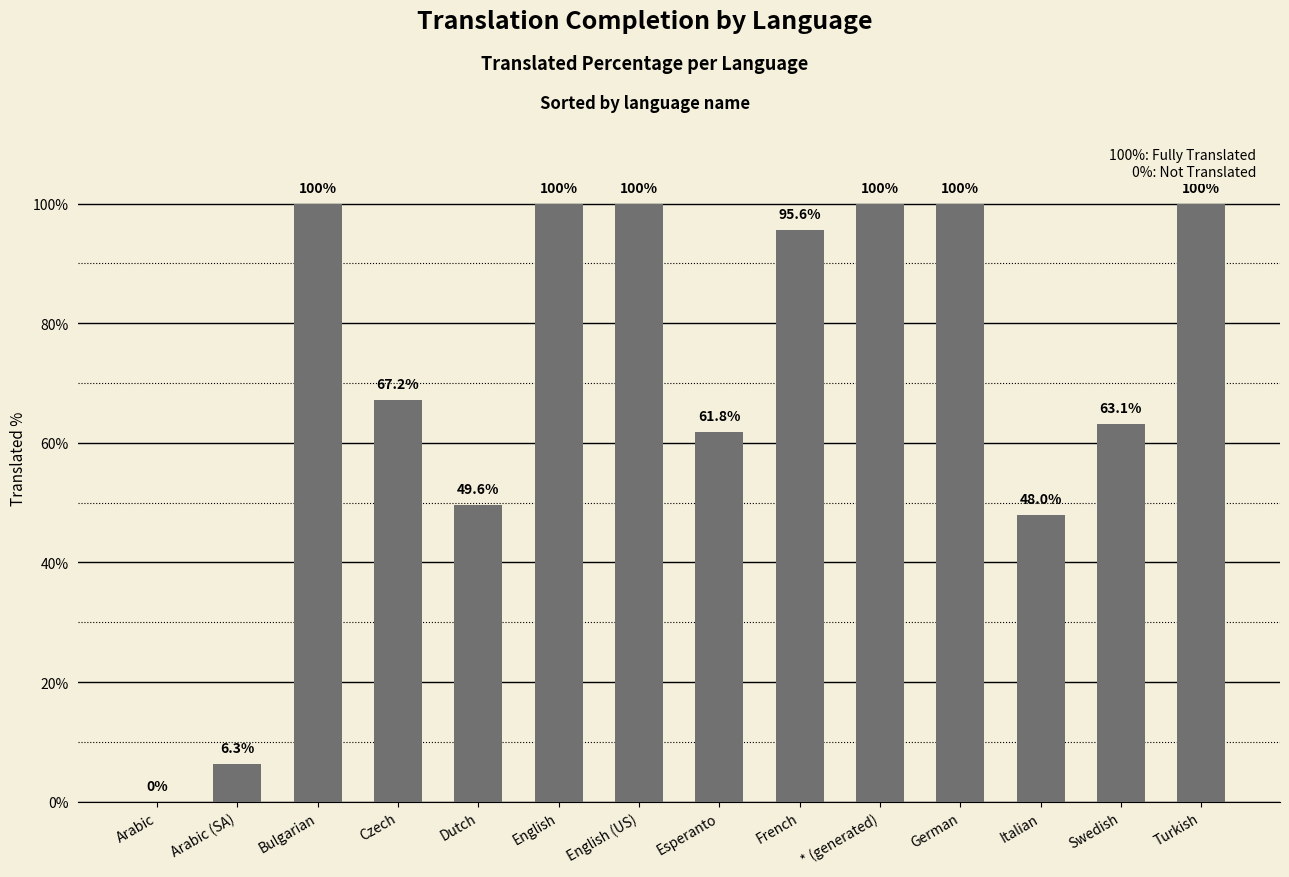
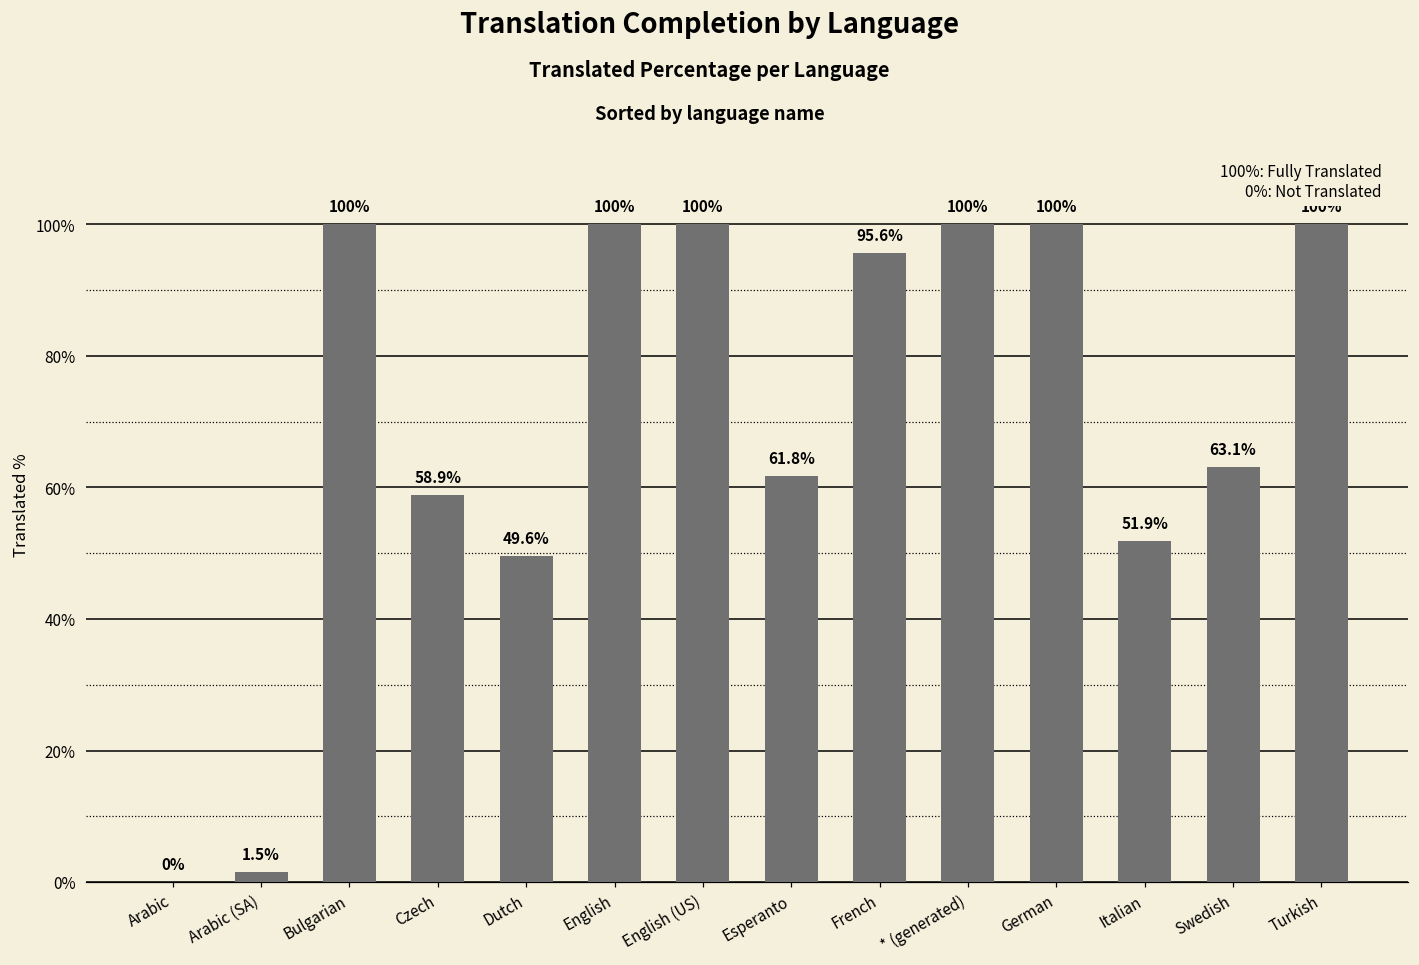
  {
    "Arabic": "0%",
-   "Arabic (SA)": "6.3%",
+   "Arabic (SA)": "1.5%",
    "Bulgarian": "100%",
-   "Czech": "67.2%",
+   "Czech": "58.9%",
    "Dutch": "49.6%",
    "English": "100%",
    "English (US)": "100%",
    "Esperanto": "61.8%",
    "French": "95.6%",
    "* (generated)": "100%",
    "German": "100%",
-   "Italian": "48.0%",
+   "Italian": "51.9%",
    "Swedish": "63.1%"
  }
